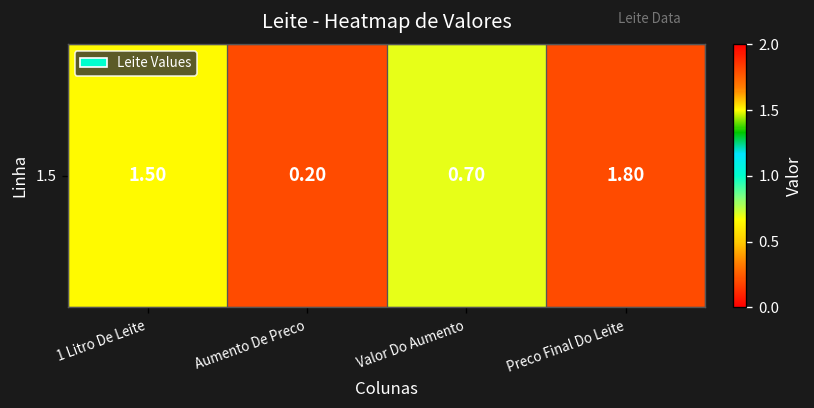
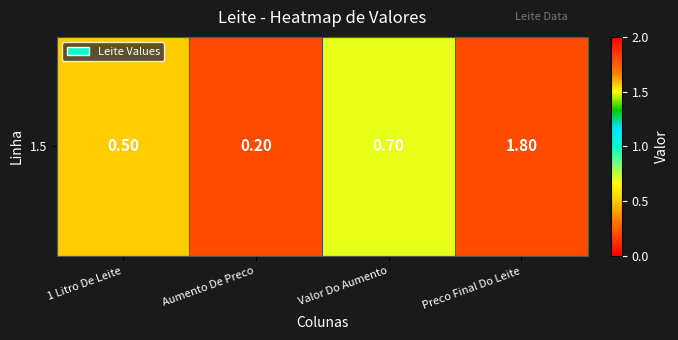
  {
    "1.5": {
-     "1 Litro De Leite": 1.50,
+     "1 Litro De Leite": 0.50,
      "Aumento De Preco": 0.20,
      "Valor Do Aumento": 0.70,
      "Preco Final Do Leite": 1.80
    }
  }
